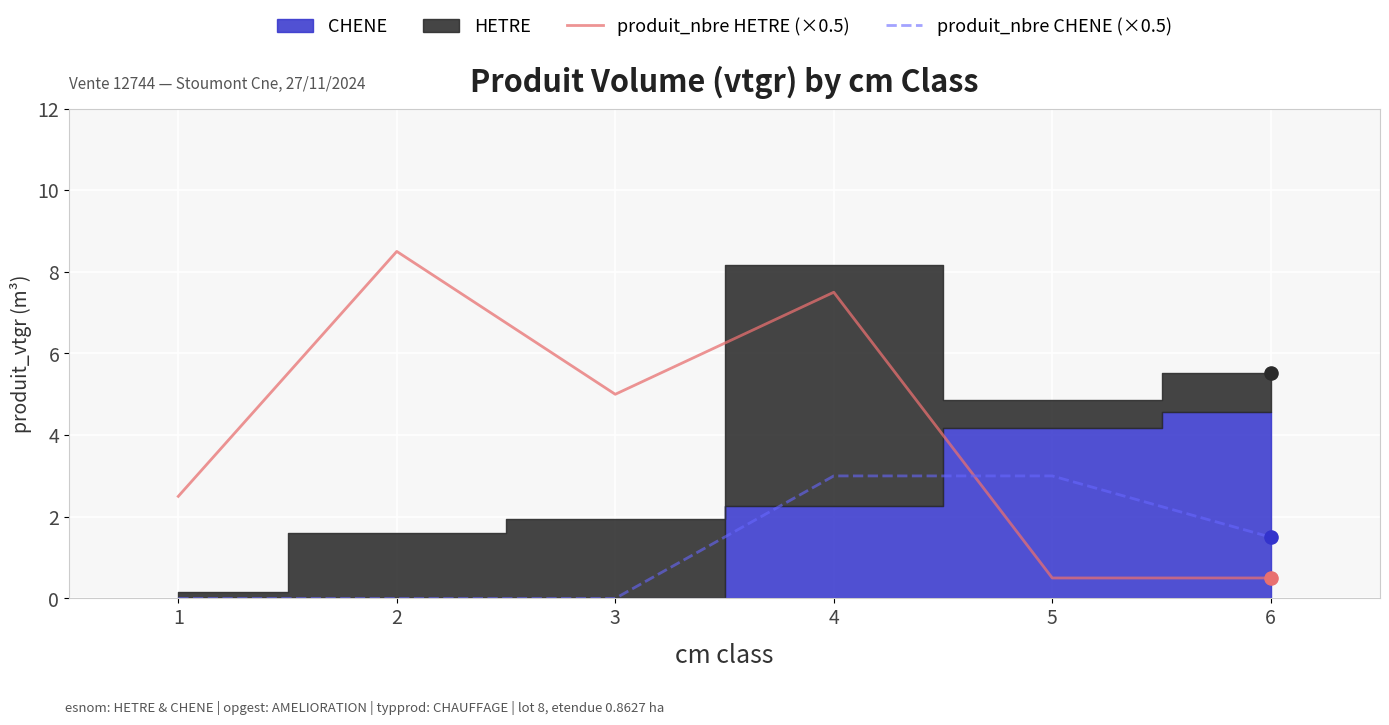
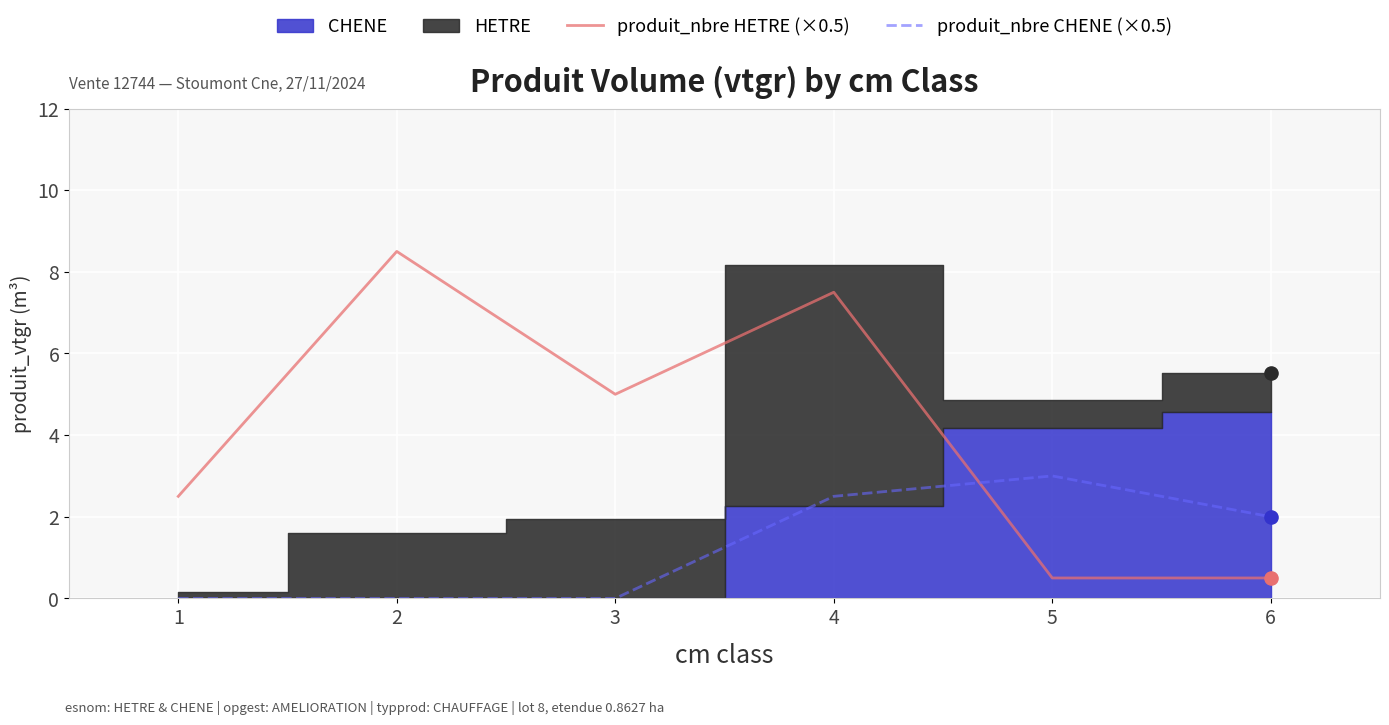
  {
    "produit_nbre CHENE (×0.5)": {
      "2": 0.0,
      "3": 0.0,
-     "4": 3.0,
+     "4": 2.5,
      "5": 3.0,
-     "6": 1.5
+     "6": 2.0
    }
  }
